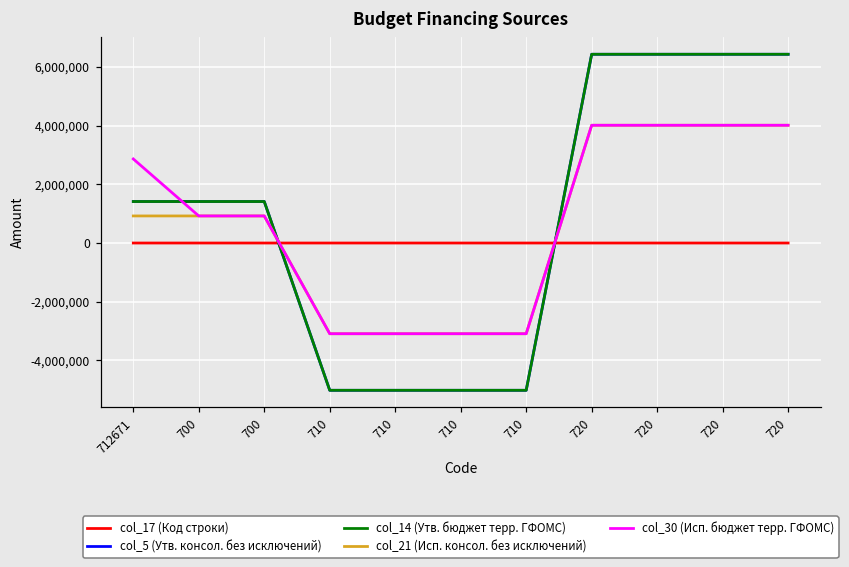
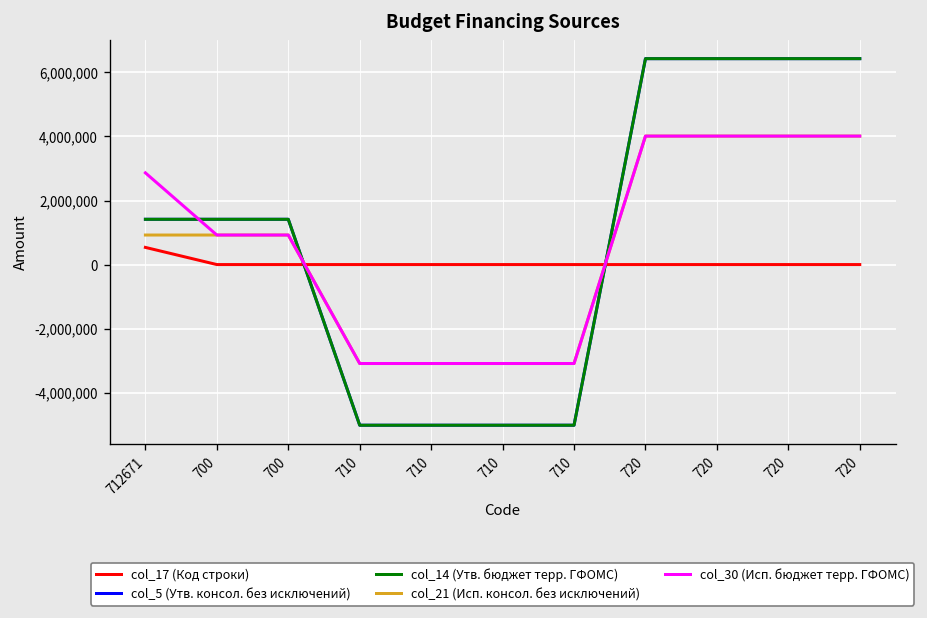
  {
    "col_17 (Код строки)": {
-     "712671": "0"
+     "712671": "500,000"
    },
    "col_14 (Утв. бюджет терр. ГФОМС)": {
      "712671": "1,400,000"
    },
    "col_21 (Исп. консол. без исключений)": {
      "712671": "900,000"
    },
    "col_30 (Исп. бюджет терр. ГФОМС)": {
      "712671": "2,900,000"
    }
  }
